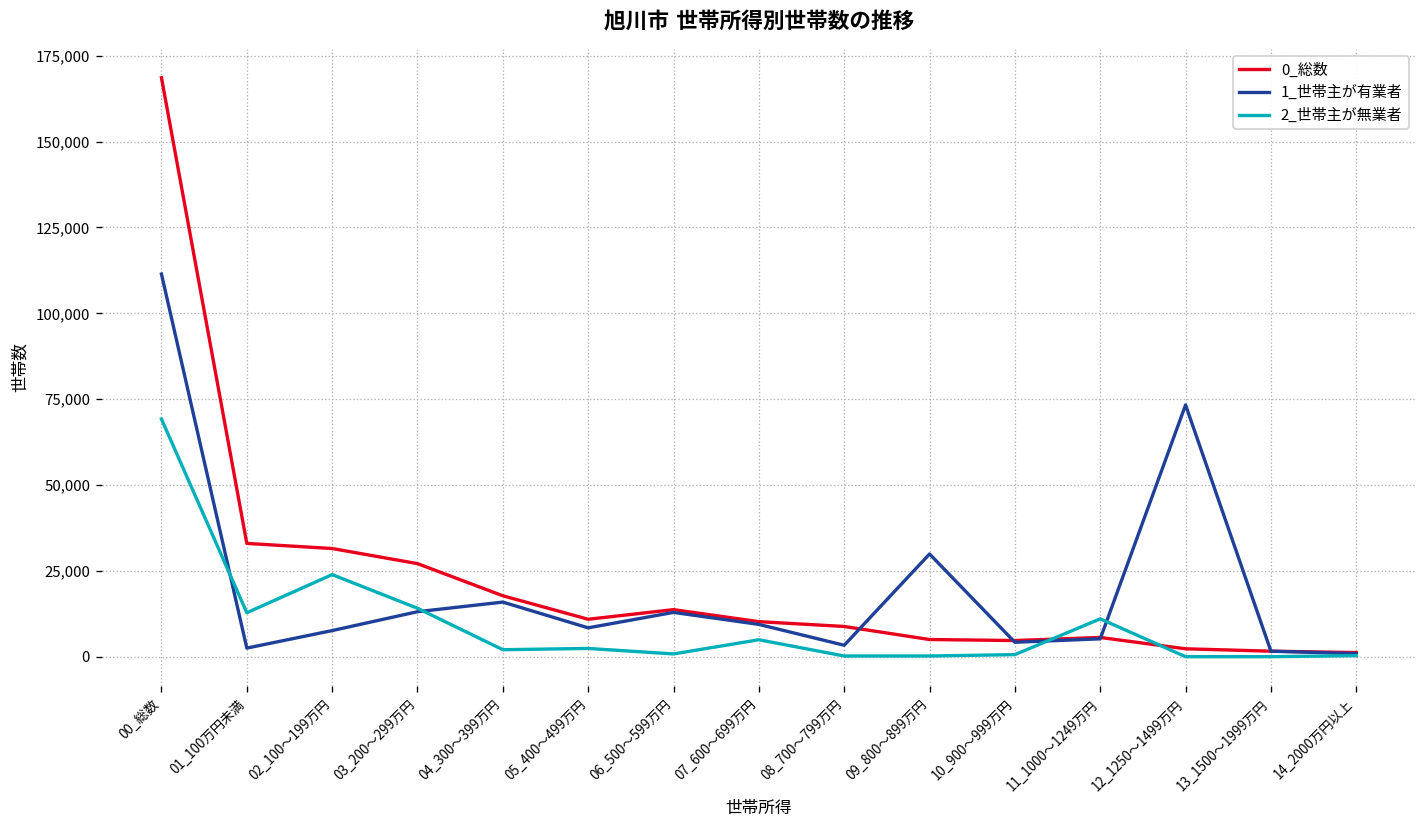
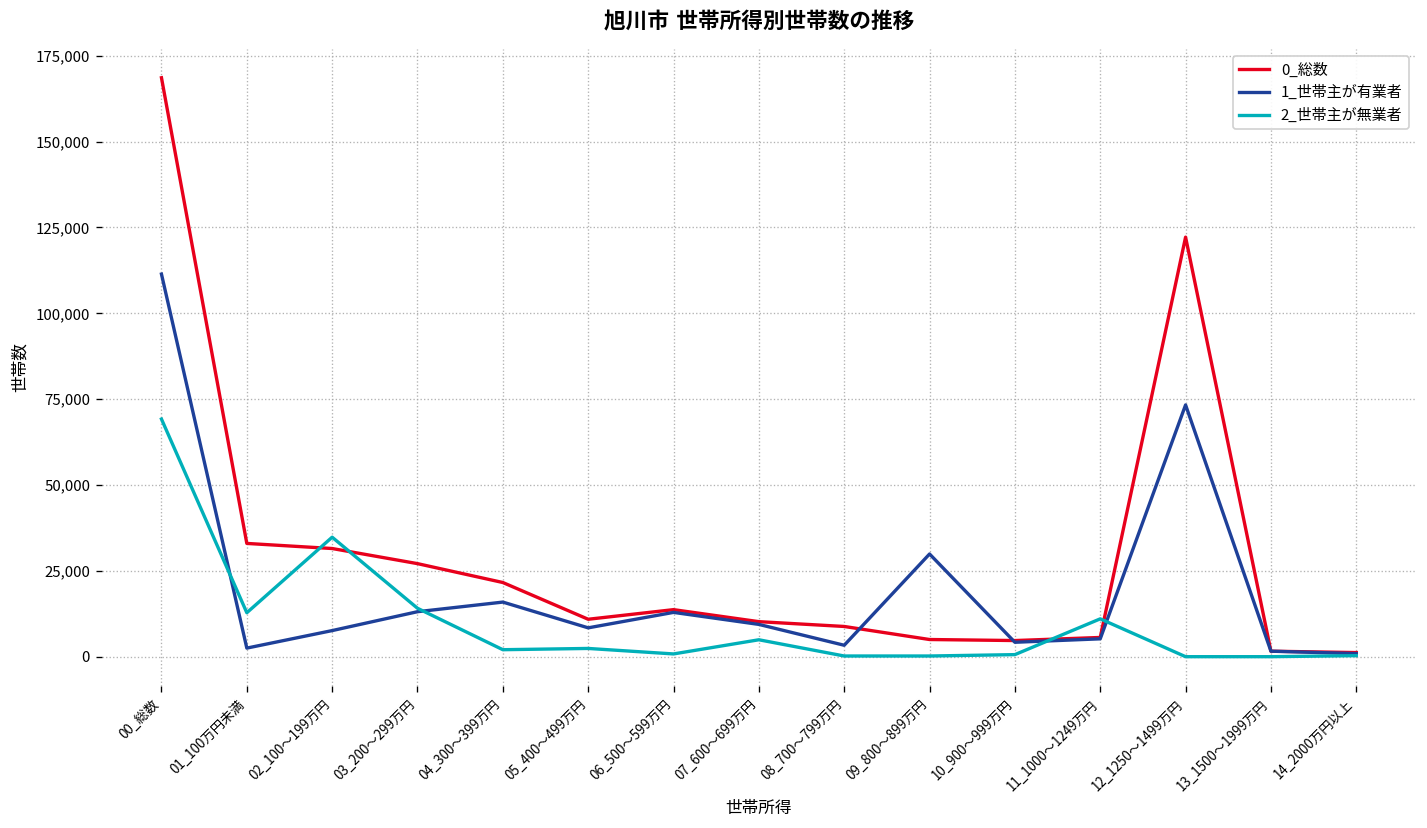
  {
    "0_総数": {
      "00_総数": "169,000",
      "01_100万円未満": "33,000",
      "02_100～199万円": "32,000",
      "03_200～299万円": "27,000",
-     "04_300～399万円": "18,000",
+     "04_300～399万円": "22,000",
      "05_400～499万円": "11,000",
      "08_700～799万円": "9,000",
      "09_800～899万円": "5,000",
-     "12_1250～1499万円": "2,000"
+     "12_1250～1499万円": "122,000"
    },
    "1_世帯主が有業者": {
      "00_総数": "111,000",
      "01_100万円未満": "3,000",
      "02_100～199万円": "8,000",
      "03_200～299万円": "13,000",
      "04_300～399万円": "16,000",
      "05_400～499万円": "8,000",
      "08_700～799万円": "3,000",
      "09_800～899万円": "30,000",
      "12_1250～1499万円": "73,000"
    },
    "2_世帯主が無業者": {
      "00_総数": "69,000",
      "01_100万円未満": "13,000",
-     "02_100～199万円": "24,000",
+     "02_100～199万円": "35,000",
      "03_200～299万円": "14,000",
      "04_300～399万円": "2,000",
      "05_400～499万円": "2,000",
      "06_500～599万円": "1,000",
      "07_600～699万円": "5,000",
      "08_700～799万円": "0",
      "09_800～899万円": "0",
      "10_900～999万円": "1,000",
      "11_1000～1249万円": "11,000",
      "12_1250～1499万円": "0",
      "13_1500～1999万円": "0"
    }
  }
